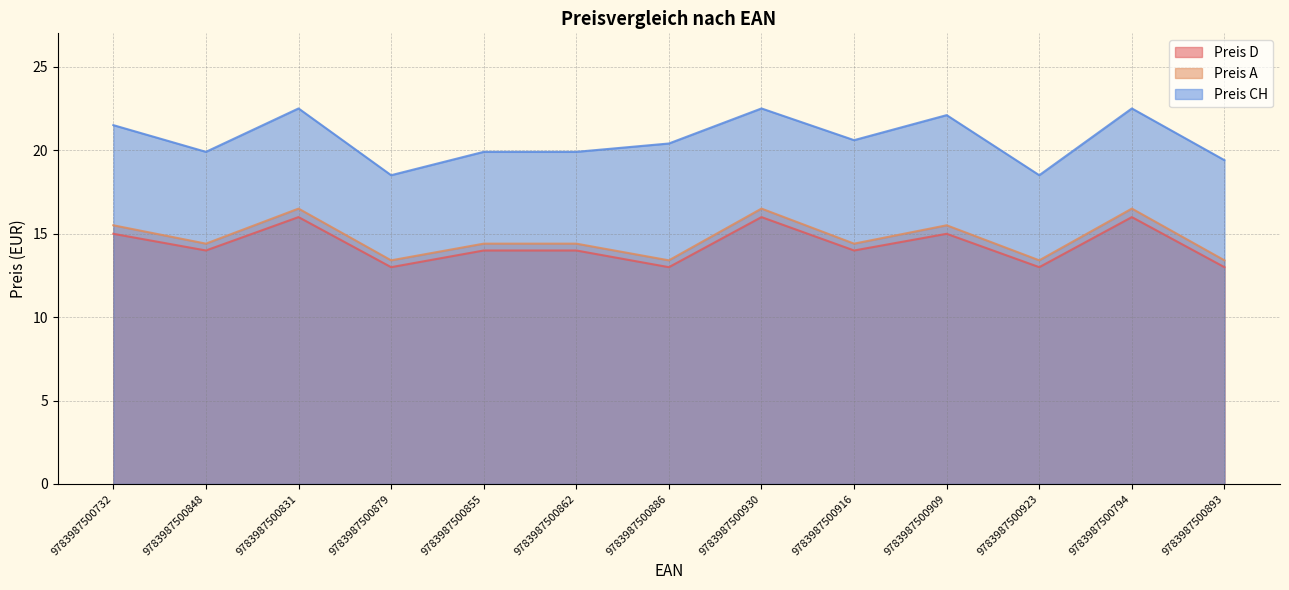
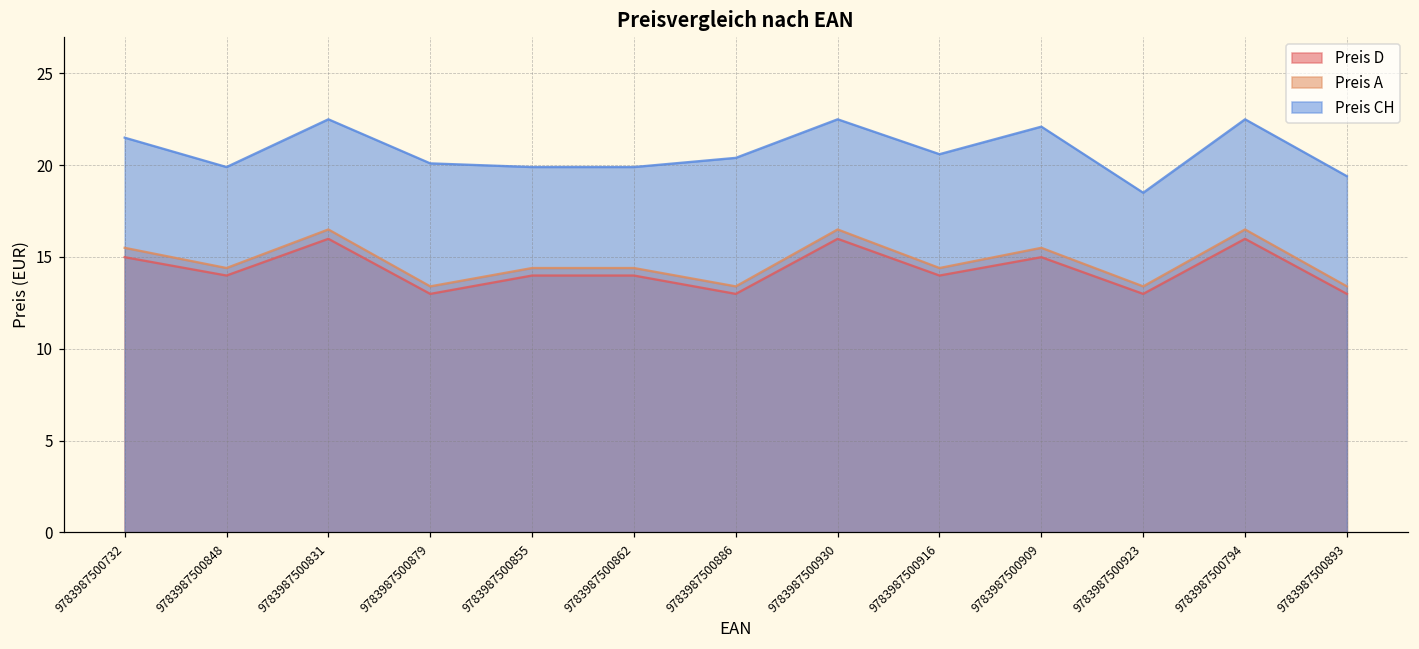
  {
    "Preis CH": {
      "9783987500732": 21.5,
      "9783987500848": 19.9,
      "9783987500831": 22.5,
-     "9783987500879": 18.5,
+     "9783987500879": 20.1,
      "9783987500855": 19.9,
      "9783987500862": 19.9,
      "9783987500886": 20.4,
      "9783987500930": 22.5,
      "9783987500916": 20.6,
      "9783987500909": 22.1,
      "9783987500923": 18.5,
      "9783987500794": 22.5,
      "9783987500893": 19.4
    }
  }
